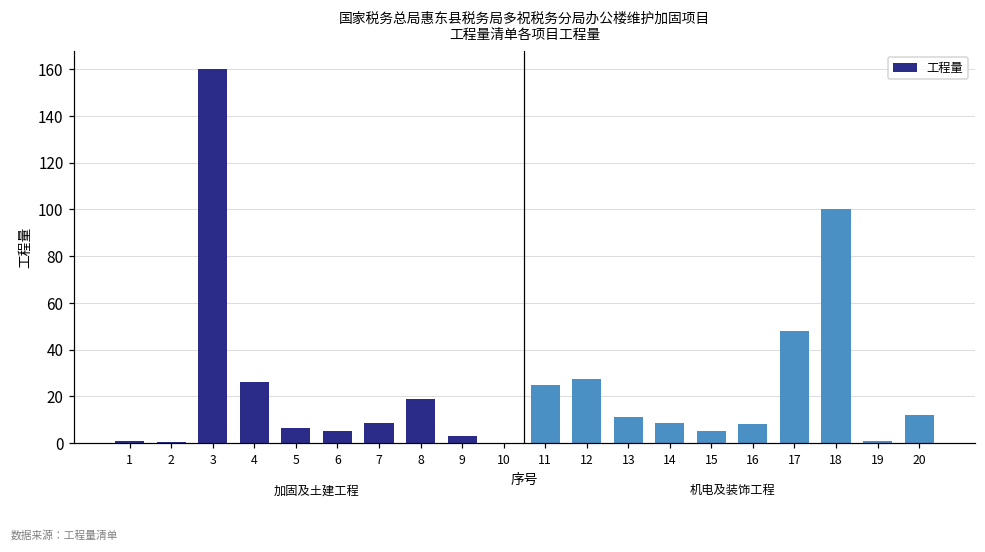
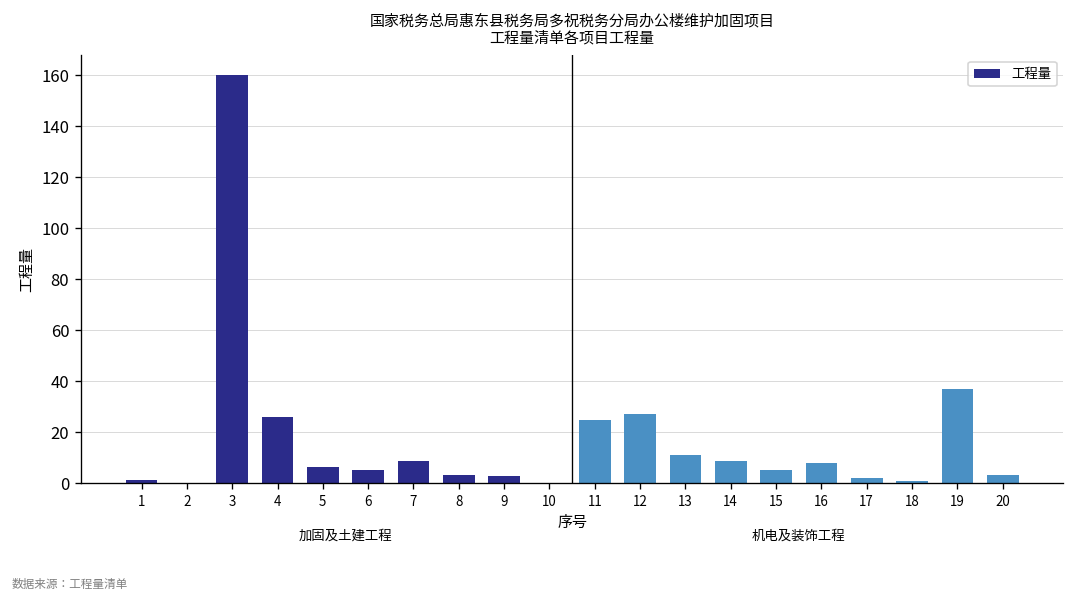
  {
    "3": 160,
    "4": 26,
    "5": 6,
    "6": 5,
    "7": 9,
-   "8": 19,
+   "8": 3,
    "9": 3,
    "11": 25,
    "12": 27,
    "13": 11,
    "14": 9,
    "15": 5,
    "16": 8,
-   "17": 48,
-   "18": 100,
-   "19": 1,
-   "20": 12
+   "17": 2,
+   "18": 1,
+   "19": 37,
+   "20": 3
  }
